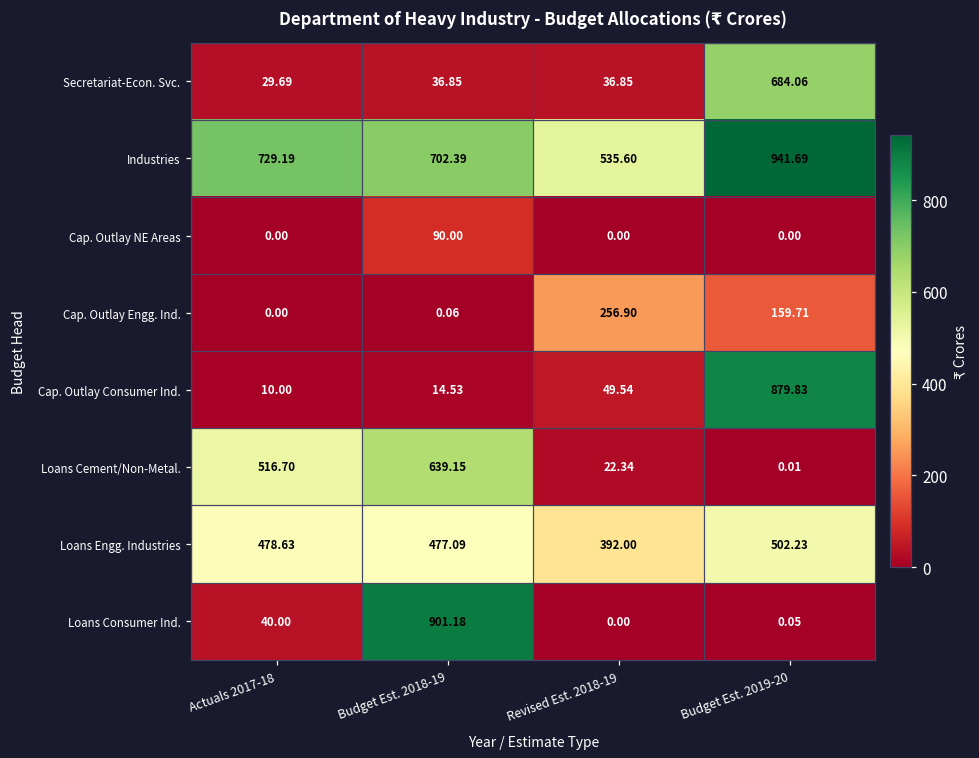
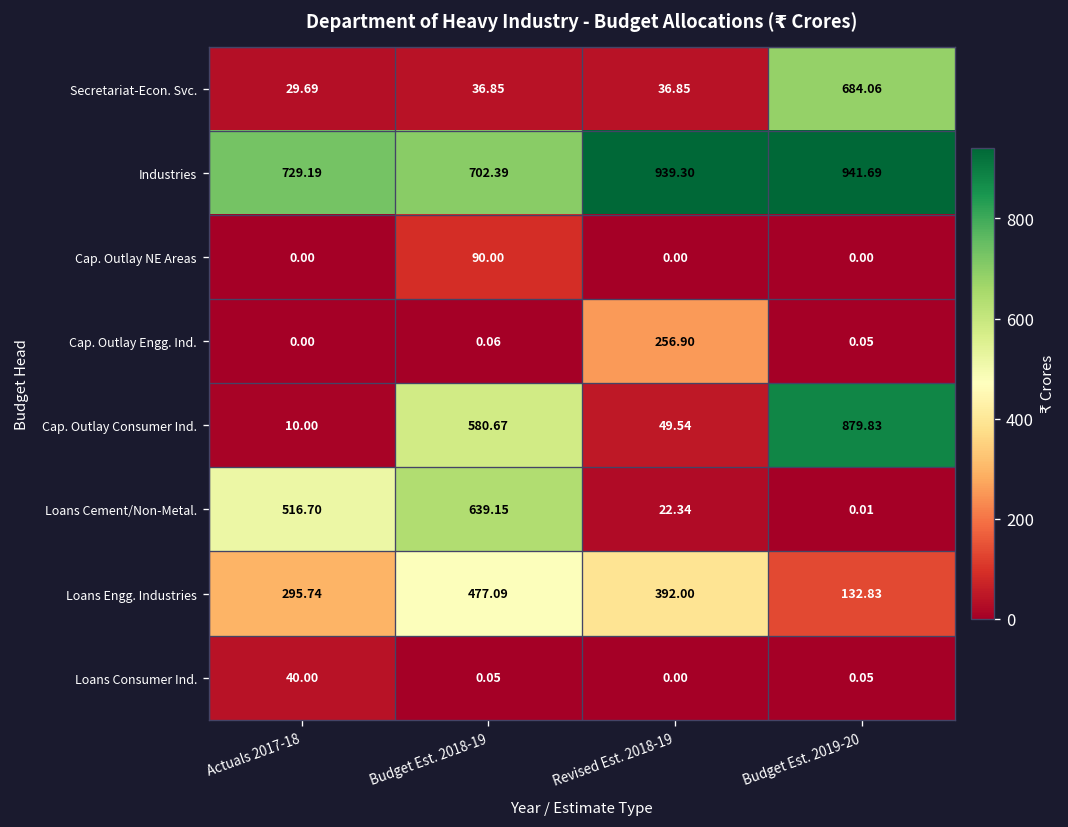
  {
    "Secretariat-Econ. Svc.": {
      "Actuals 2017-18": 29.69,
      "Budget Est. 2018-19": 36.85,
      "Revised Est. 2018-19": 36.85,
      "Budget Est. 2019-20": 684.06
    },
    "Industries": {
      "Actuals 2017-18": 729.19,
      "Budget Est. 2018-19": 702.39,
-     "Revised Est. 2018-19": 535.60,
+     "Revised Est. 2018-19": 939.30,
      "Budget Est. 2019-20": 941.69
    },
    "Cap. Outlay NE Areas": {
      "Actuals 2017-18": 0.00,
      "Budget Est. 2018-19": 90.00,
      "Revised Est. 2018-19": 0.00,
      "Budget Est. 2019-20": 0.00
    },
    "Cap. Outlay Engg. Ind.": {
      "Actuals 2017-18": 0.00,
      "Budget Est. 2018-19": 0.06,
      "Revised Est. 2018-19": 256.90,
-     "Budget Est. 2019-20": 159.71
+     "Budget Est. 2019-20": 0.05
    },
    "Cap. Outlay Consumer Ind.": {
      "Actuals 2017-18": 10.00,
-     "Budget Est. 2018-19": 14.53,
+     "Budget Est. 2018-19": 580.67,
      "Revised Est. 2018-19": 49.54,
      "Budget Est. 2019-20": 879.83
    },
    "Loans Cement/Non-Metal.": {
      "Actuals 2017-18": 516.70,
      "Budget Est. 2018-19": 639.15,
      "Revised Est. 2018-19": 22.34,
      "Budget Est. 2019-20": 0.01
    },
    "Loans Engg. Industries": {
-     "Actuals 2017-18": 478.63,
+     "Actuals 2017-18": 295.74,
      "Budget Est. 2018-19": 477.09,
      "Revised Est. 2018-19": 392.00,
-     "Budget Est. 2019-20": 502.23
+     "Budget Est. 2019-20": 132.83
    },
    "Loans Consumer Ind.": {
      "Actuals 2017-18": 40.00,
-     "Budget Est. 2018-19": 901.18,
+     "Budget Est. 2018-19": 0.05,
      "Revised Est. 2018-19": 0.00,
      "Budget Est. 2019-20": 0.05
    }
  }
